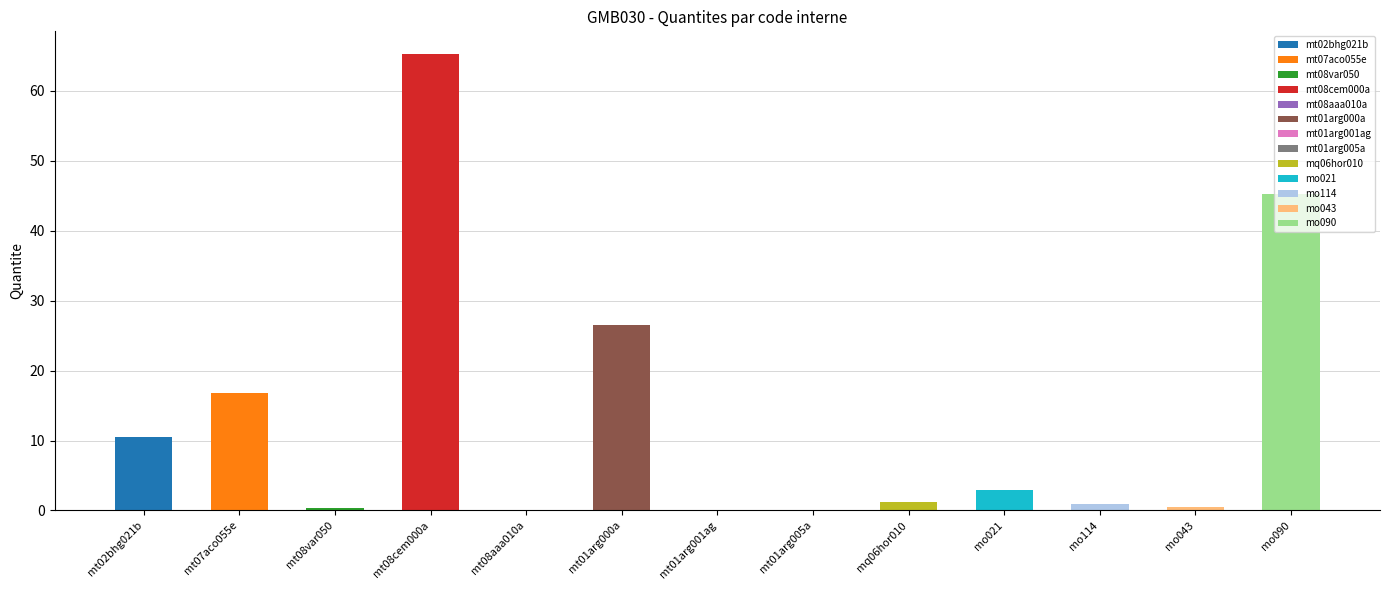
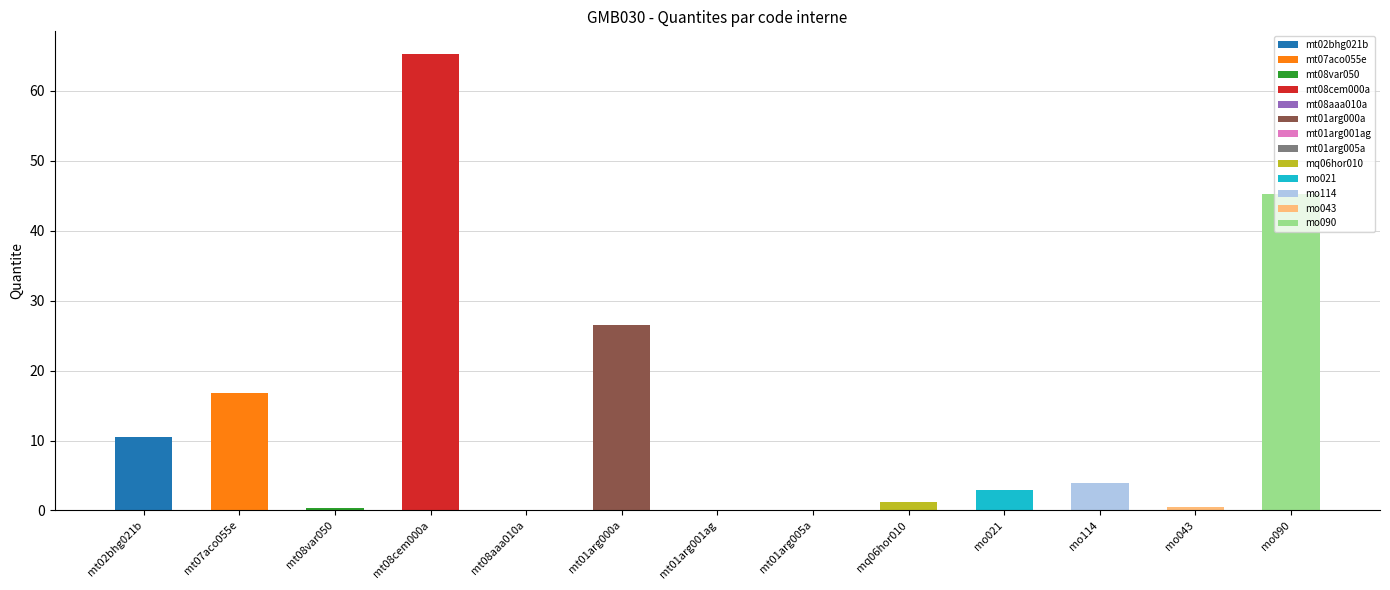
  {
    "mt02bhg021b": 11,
    "mt07aco055e": 17,
    "mt08var050": 0,
    "mt08cem000a": 65,
    "mt01arg000a": 27,
    "mq06hor010": 1,
    "mo021": 3,
-   "mo114": 1,
+   "mo114": 4,
    "mo043": 0
  }
